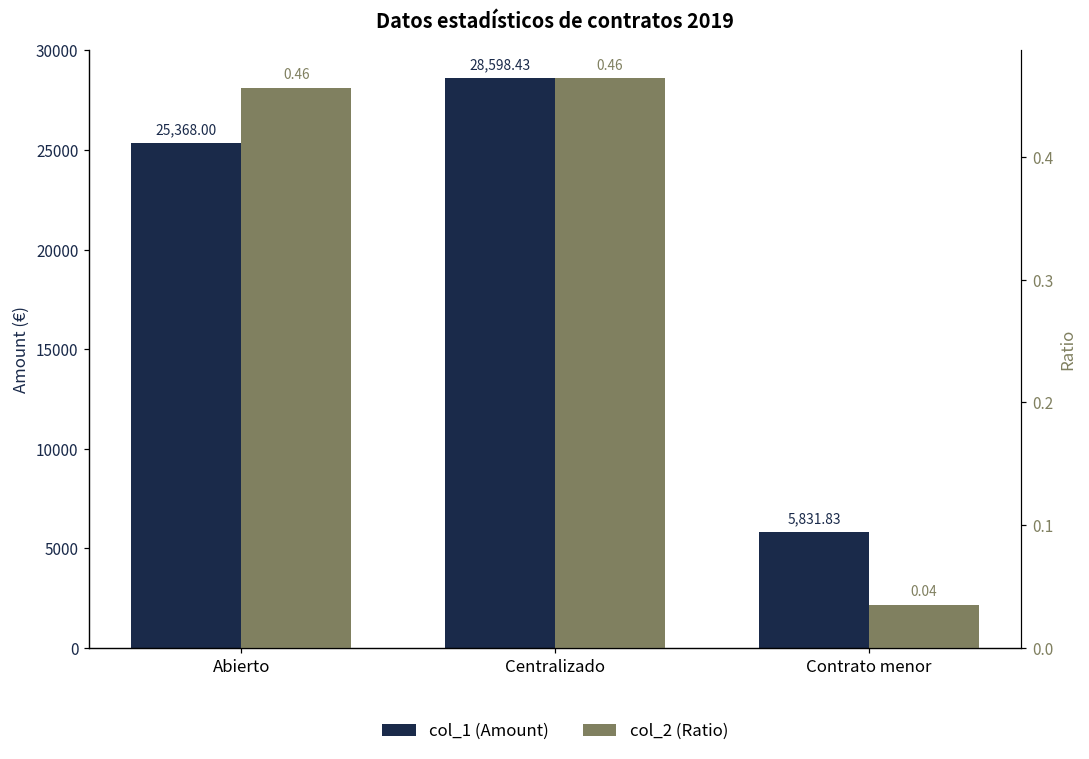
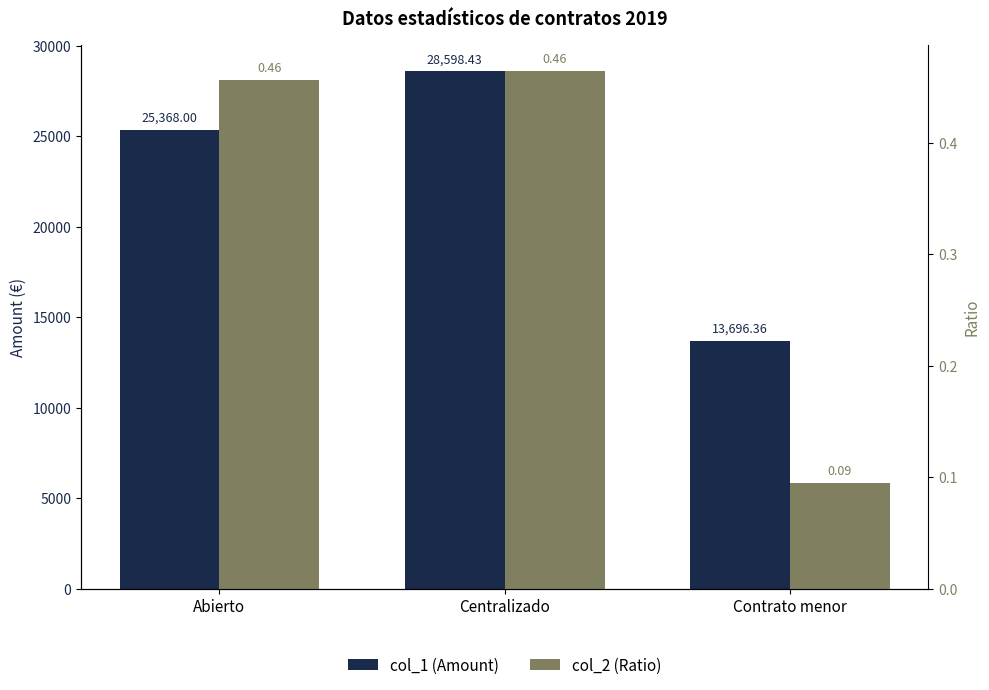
  {
    "col_1 (Amount)": {
      "Abierto": "25,368.00",
      "Centralizado": "28,598.43",
-     "Contrato menor": "5,831.83"
+     "Contrato menor": "13,696.36"
    },
    "col_2 (Ratio)": {
      "Abierto": "0.46",
      "Centralizado": "0.46",
-     "Contrato menor": "0.04"
+     "Contrato menor": "0.09"
    }
  }
